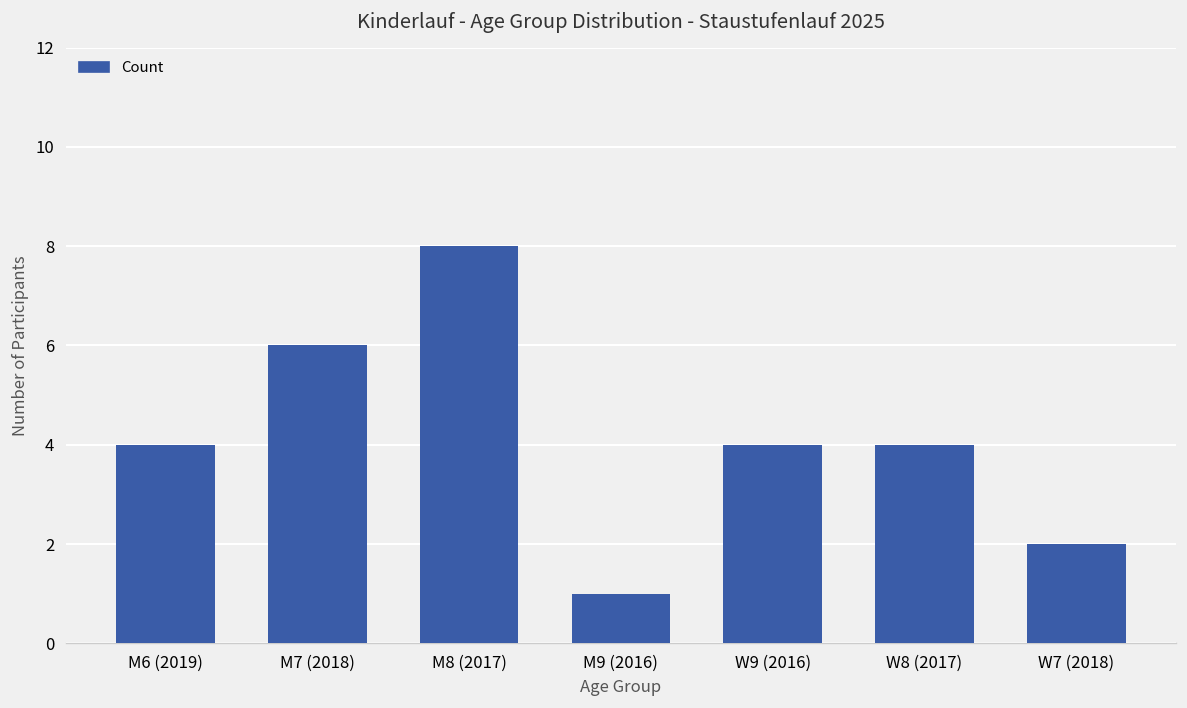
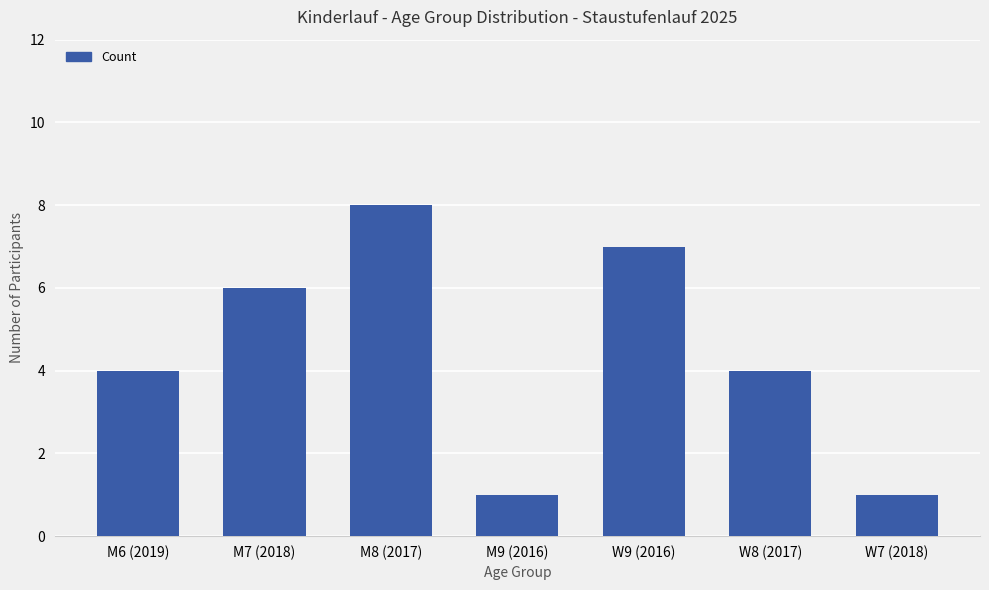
  {
    "M6 (2019)": 4,
    "M7 (2018)": 6,
    "M8 (2017)": 8,
    "M9 (2016)": 1,
-   "W9 (2016)": 4,
+   "W9 (2016)": 7,
    "W8 (2017)": 4,
-   "W7 (2018)": 2
+   "W7 (2018)": 1
  }
